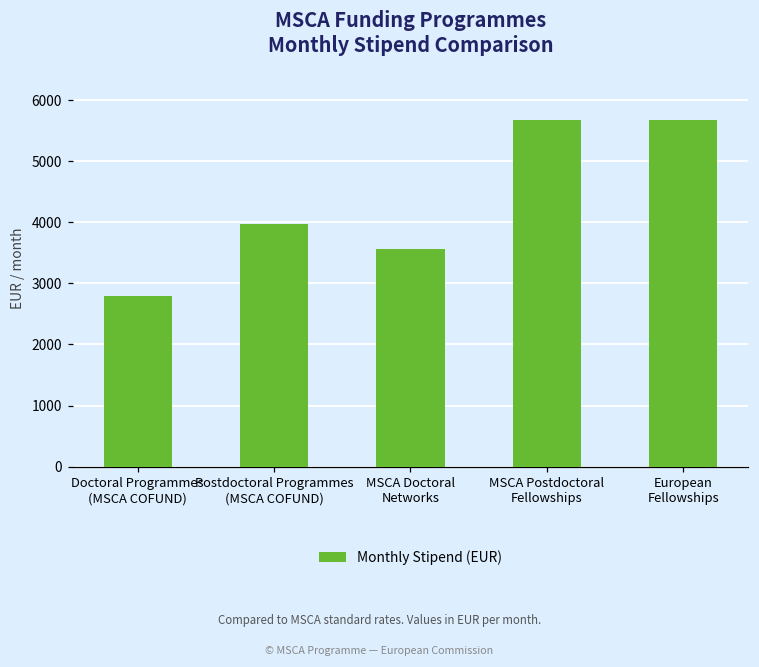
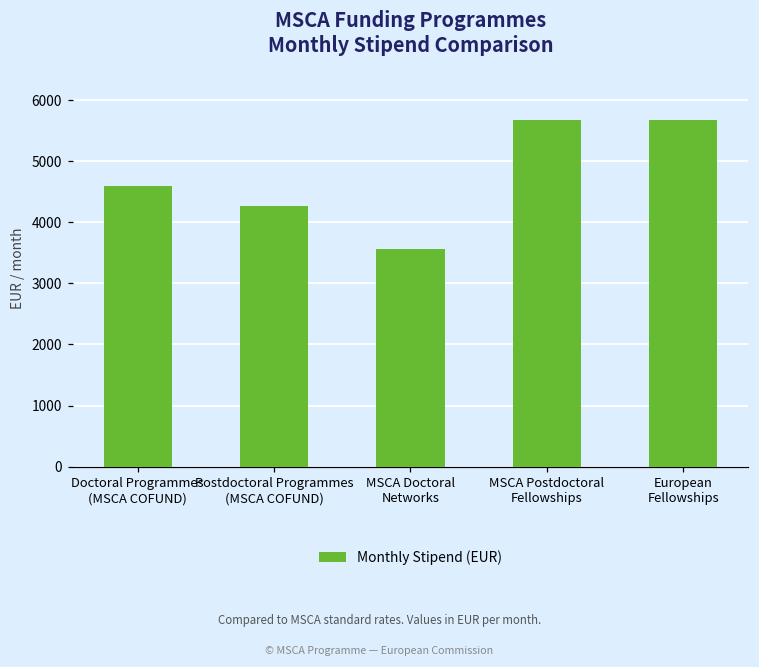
  {
-   "Doctoral Programmes (MSCA COFUND)": 2800,
-   "Postdoctoral Programmes (MSCA COFUND)": 4000,
+   "Doctoral Programmes (MSCA COFUND)": 4600,
+   "Postdoctoral Programmes (MSCA COFUND)": 4300,
    "MSCA Doctoral Networks": 3600,
    "MSCA Postdoctoral Fellowships": 5700,
    "European Fellowships": 5700
  }
